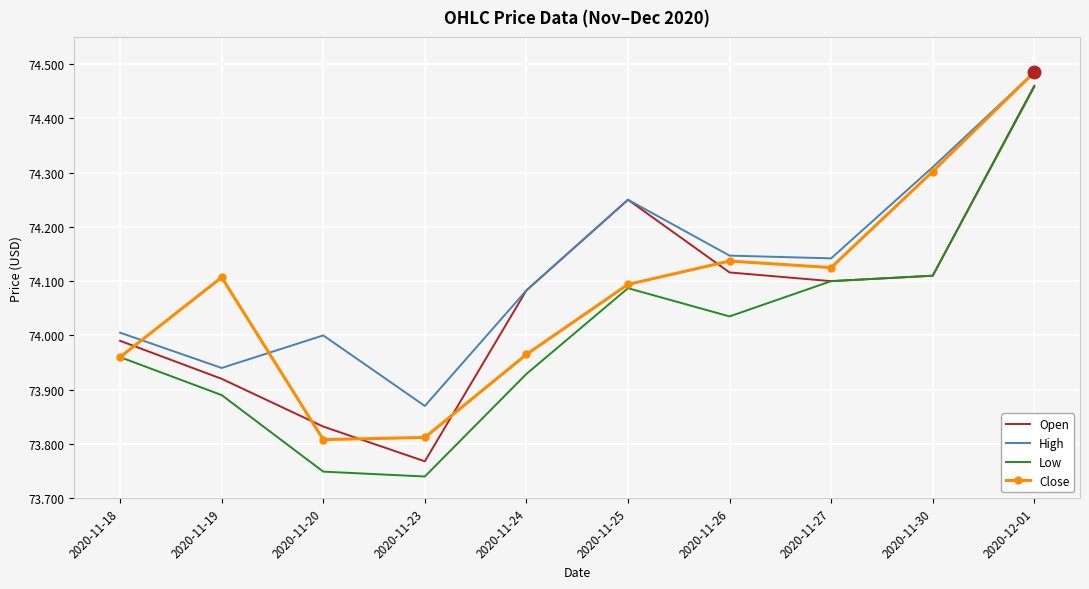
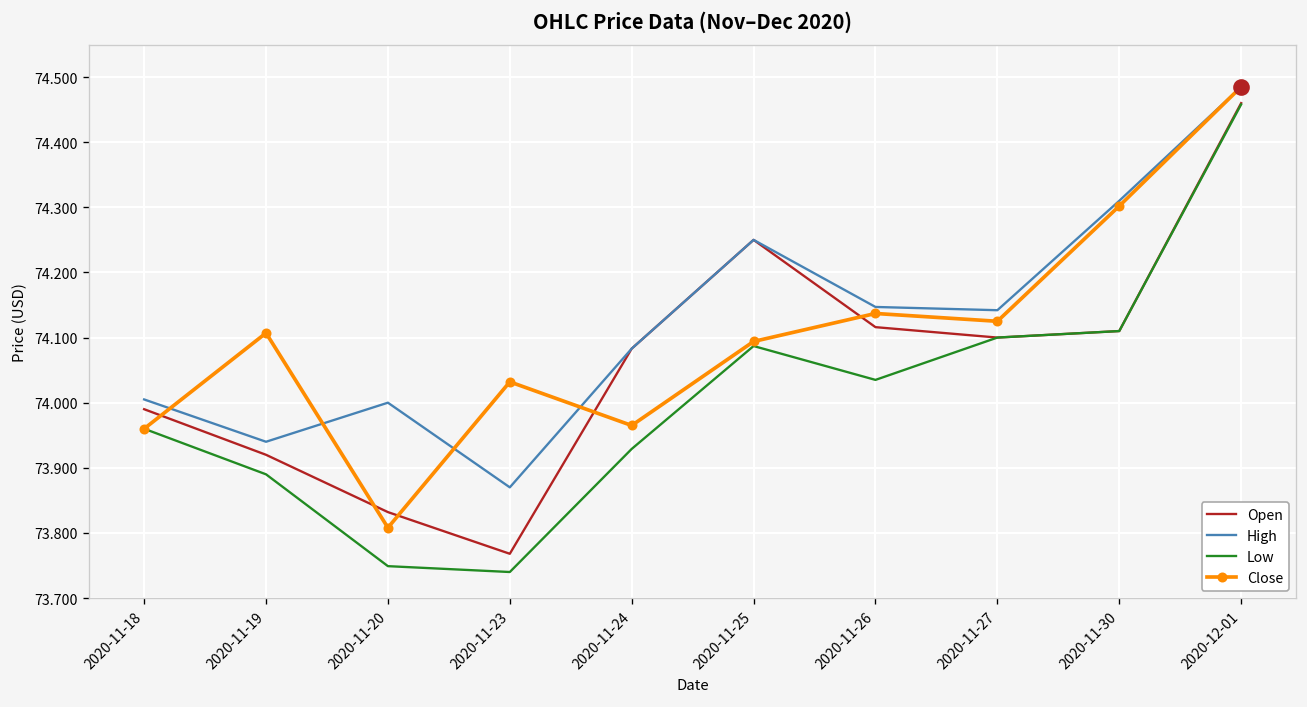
  {
    "High": {
      "2020-11-18": 74.01,
      "2020-11-19": 73.94,
      "2020-11-20": 74.00,
      "2020-11-23": 73.87,
      "2020-11-26": 74.15,
      "2020-11-27": 74.14,
      "2020-11-30": 74.31
    },
    "Low": {
      "2020-11-19": 73.89,
      "2020-11-20": 73.75,
      "2020-11-23": 73.74,
      "2020-11-24": 73.93,
      "2020-11-25": 74.09,
      "2020-11-26": 74.04
    },
    "Close": {
      "2020-11-19": 74.11,
      "2020-11-20": 73.81,
-     "2020-11-23": 73.81,
+     "2020-11-23": 74.03,
      "2020-11-24": 73.97,
      "2020-11-25": 74.09,
      "2020-11-26": 74.14,
      "2020-11-27": 74.13,
      "2020-11-30": 74.30
    }
  }
